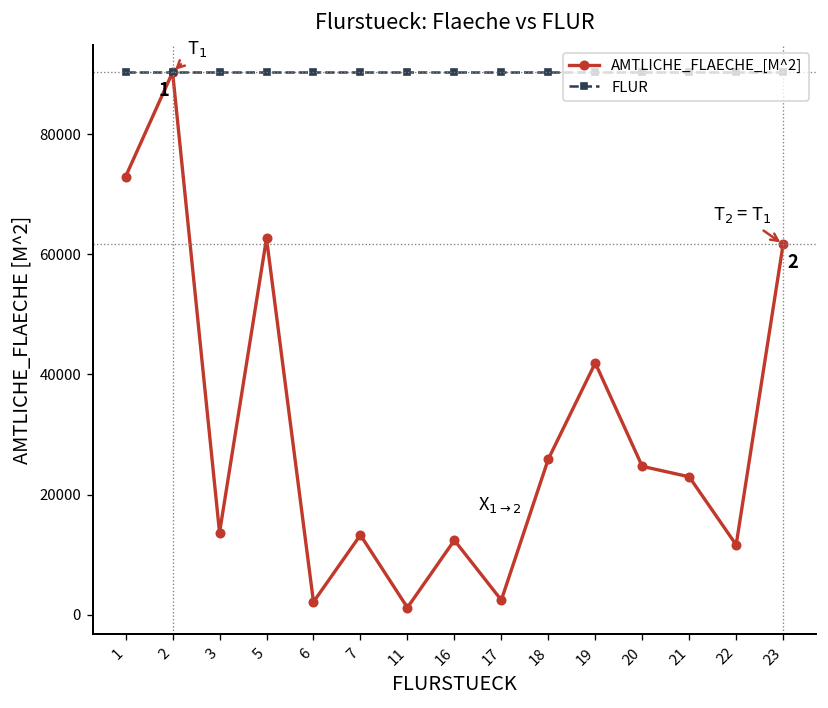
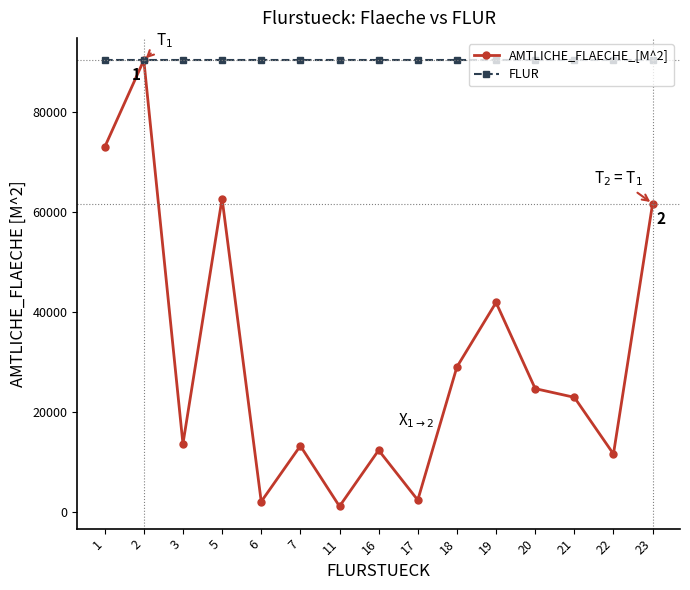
  {
    "AMTLICHE_FLAECHE_[M^2]": {
      "1": 73000,
      "3": 14000,
      "5": 63000,
      "6": 2000,
      "7": 13000,
      "11": 1000,
      "16": 12000,
      "17": 2000,
-     "18": 26000,
+     "18": 29000,
      "19": 42000,
      "20": 25000,
      "21": 23000,
      "22": 12000
    },
    "FLUR": {
      "1": 90000,
      "3": 90000,
      "5": 90000,
      "6": 90000,
      "7": 90000,
      "11": 90000,
      "16": 90000,
      "17": 90000,
      "18": 90000
    }
  }
